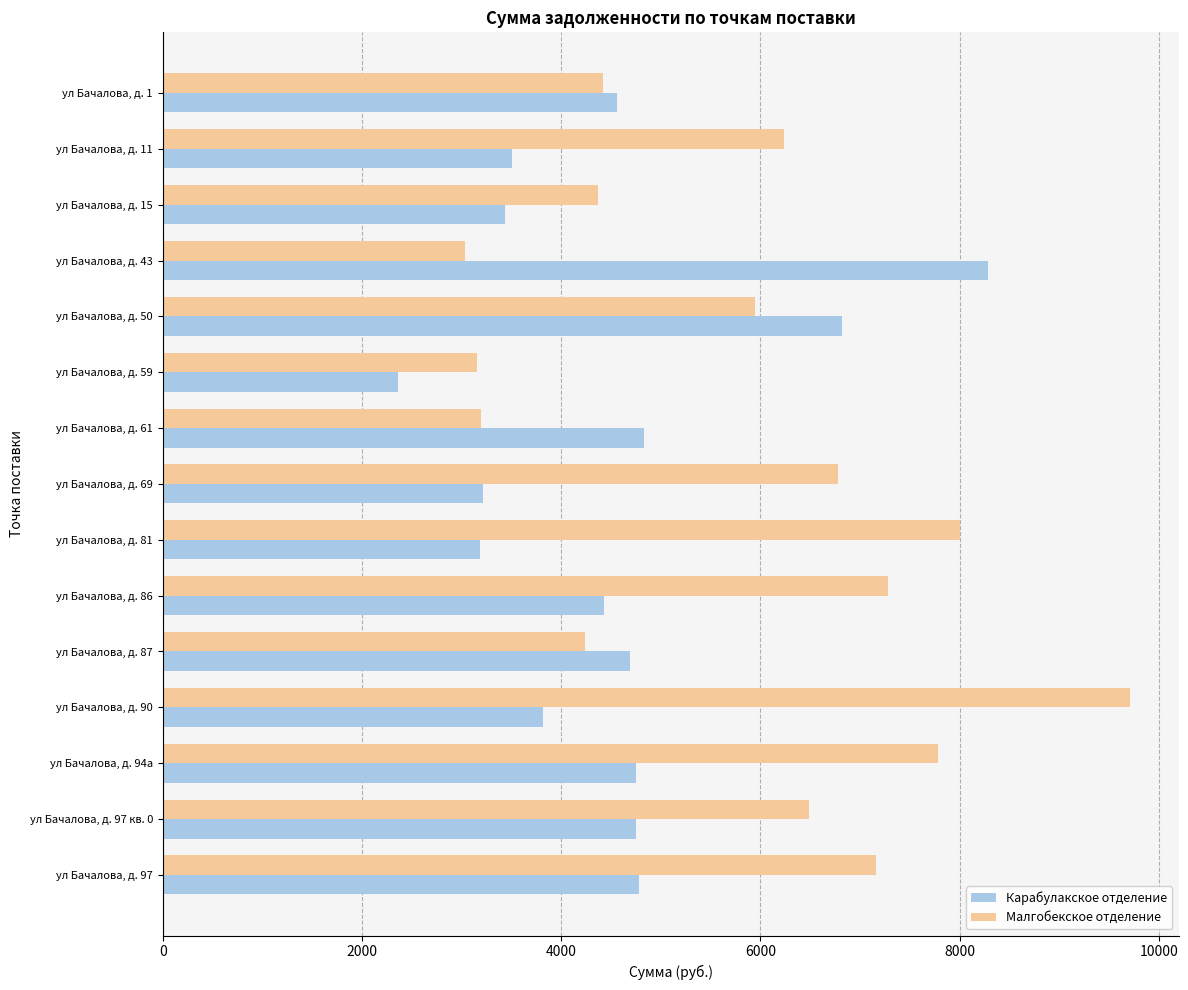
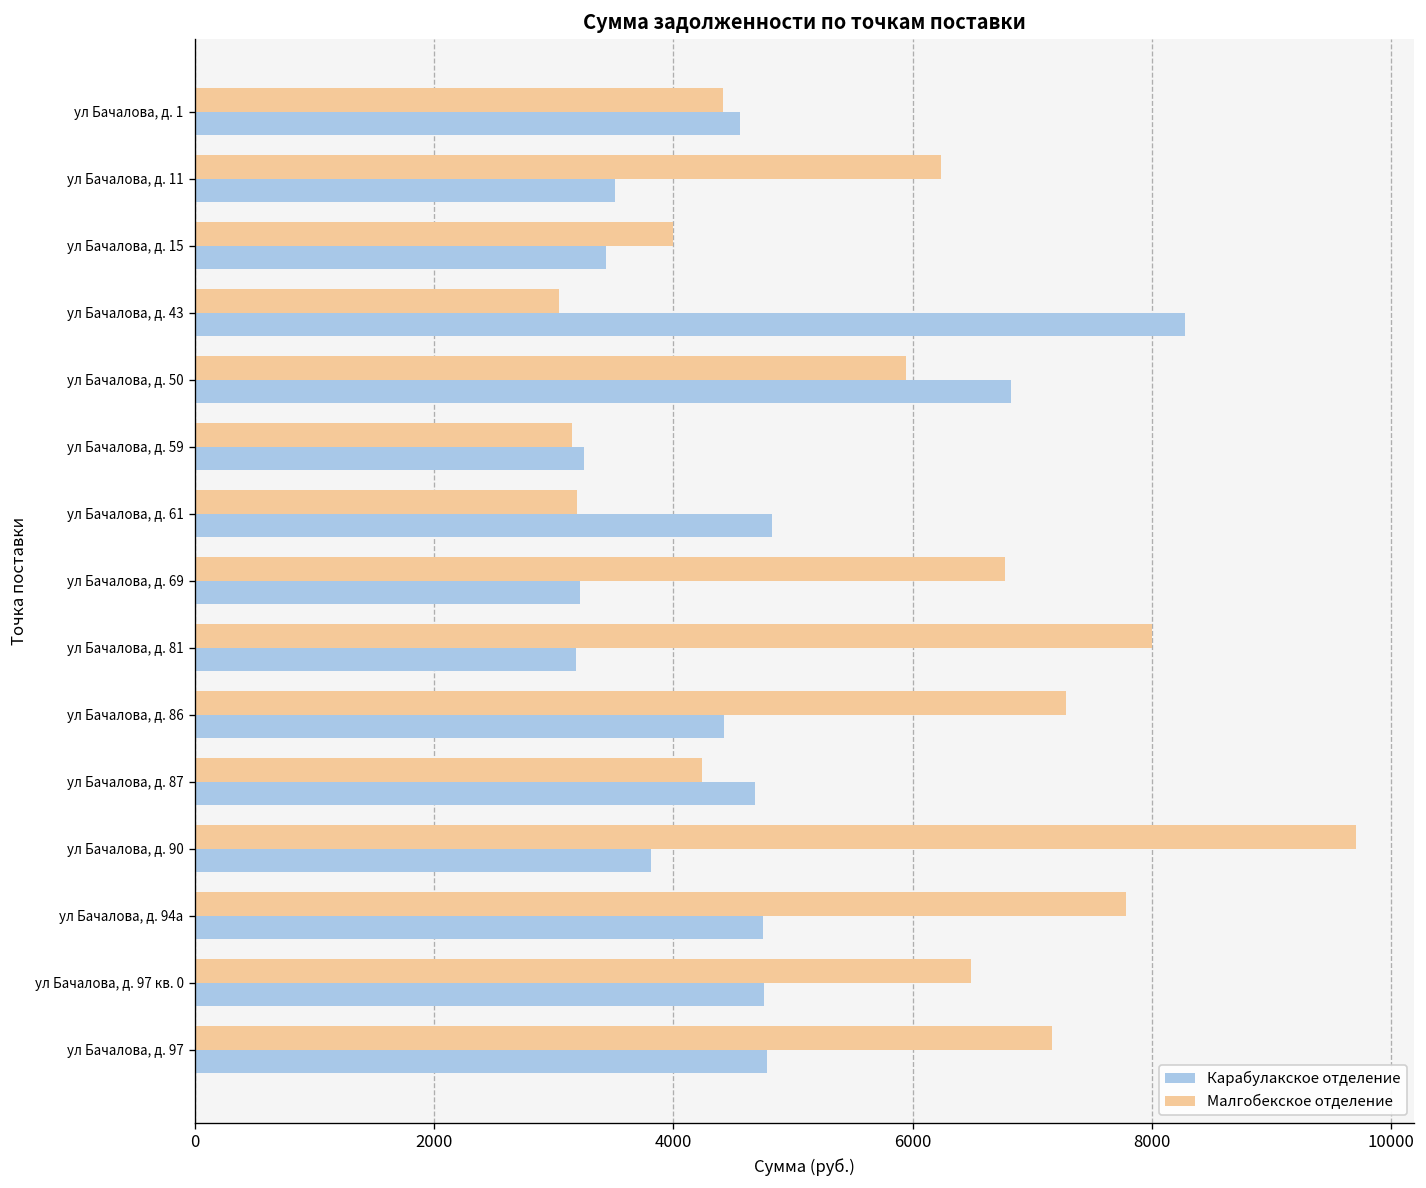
  {
    "Карабулакское отделение": {
      "ул Бачалова, д. 1": 4600,
      "ул Бачалова, д. 11": 3500,
      "ул Бачалова, д. 15": 3400,
      "ул Бачалова, д. 43": 8300,
      "ул Бачалова, д. 50": 6800,
-     "ул Бачалова, д. 59": 2400,
+     "ул Бачалова, д. 59": 3300,
      "ул Бачалова, д. 61": 4800,
      "ул Бачалова, д. 69": 3200,
      "ул Бачалова, д. 81": 3200,
      "ул Бачалова, д. 86": 4400,
      "ул Бачалова, д. 87": 4700,
      "ул Бачалова, д. 90": 3800,
      "ул Бачалова, д. 94а": 4700,
      "ул Бачалова, д. 97 кв. 0": 4800,
      "ул Бачалова, д. 97": 4800
    },
    "Малгобекское отделение": {
      "ул Бачалова, д. 1": 4400,
      "ул Бачалова, д. 11": 6200,
-     "ул Бачалова, д. 15": 4400,
+     "ул Бачалова, д. 15": 4000,
      "ул Бачалова, д. 43": 3000,
      "ул Бачалова, д. 50": 5900,
      "ул Бачалова, д. 59": 3200,
      "ул Бачалова, д. 61": 3200,
      "ул Бачалова, д. 69": 6800,
      "ул Бачалова, д. 81": 8000,
      "ул Бачалова, д. 86": 7300,
      "ул Бачалова, д. 87": 4200,
      "ул Бачалова, д. 90": 9700,
      "ул Бачалова, д. 94а": 7800,
      "ул Бачалова, д. 97 кв. 0": 6500,
      "ул Бачалова, д. 97": 7200
    }
  }
